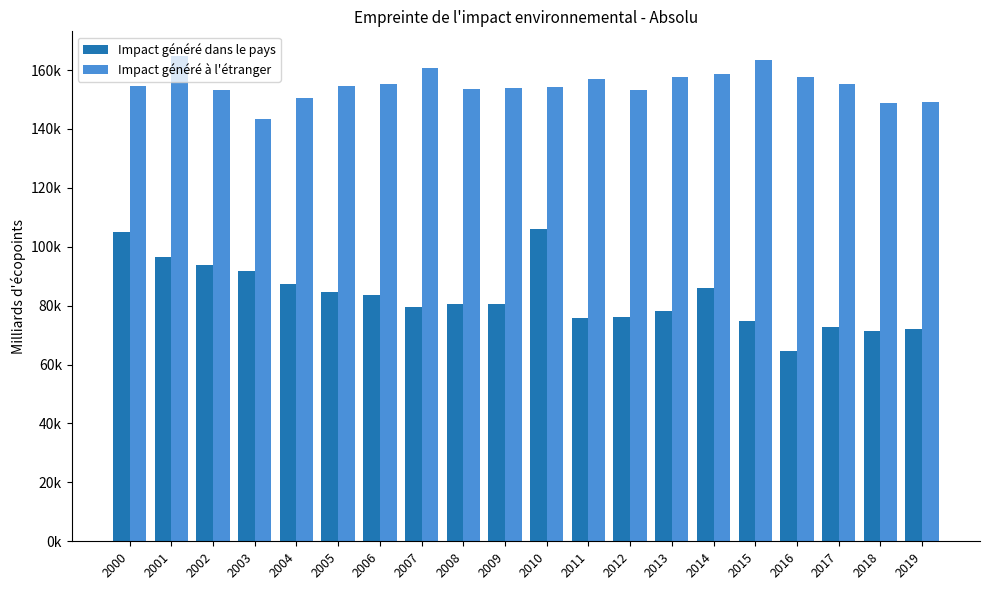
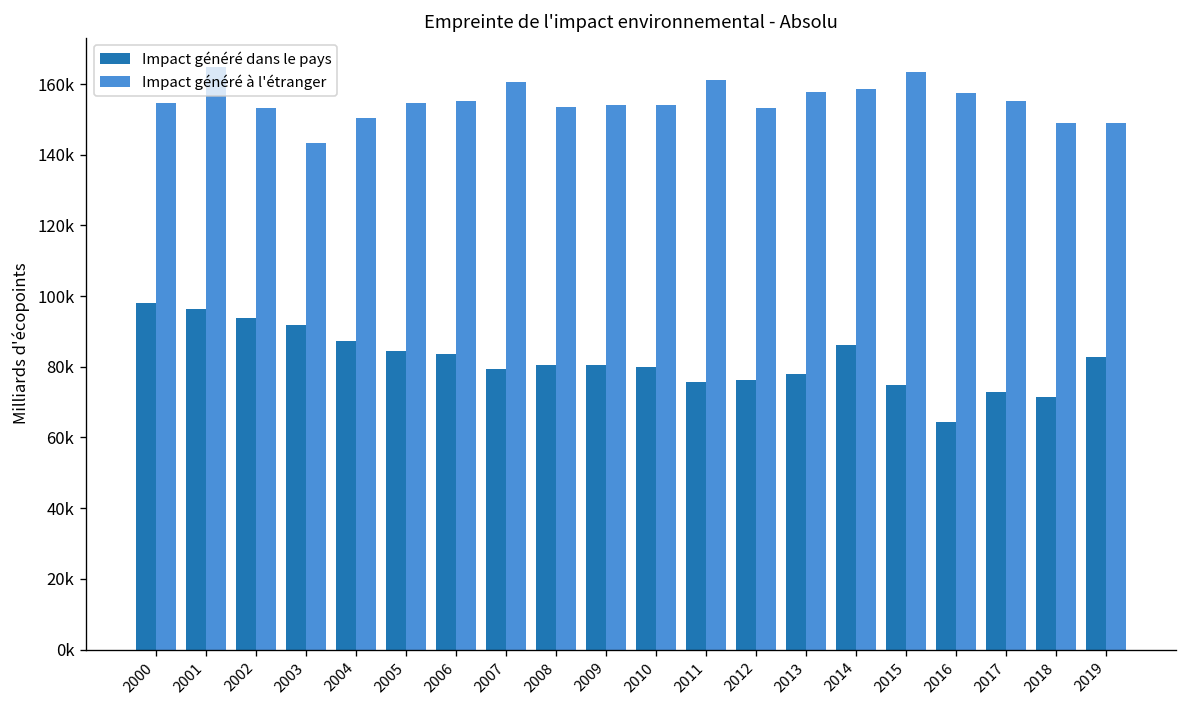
  {
    "Impact généré dans le pays": {
-     "2000": 105000,
+     "2000": 98000,
      "2001": 96000,
      "2002": 94000,
      "2003": 92000,
      "2004": 87000,
      "2005": 85000,
      "2006": 84000,
      "2007": 79000,
      "2008": 80000,
      "2009": 80000,
-     "2010": 106000,
+     "2010": 80000,
      "2011": 76000,
      "2012": 76000,
      "2013": 78000,
      "2014": 86000,
      "2015": 75000,
      "2016": 64000,
      "2017": 73000,
      "2018": 71000,
-     "2019": 72000
+     "2019": 83000
    },
    "Impact généré à l'étranger": {
      "2000": 155000,
      "2002": 153000,
      "2003": 143000,
      "2004": 150000,
      "2005": 155000,
      "2006": 155000,
      "2007": 161000,
      "2008": 154000,
      "2009": 154000,
      "2010": 154000,
-     "2011": 157000,
+     "2011": 161000,
      "2012": 153000,
      "2013": 158000,
      "2014": 158000,
      "2015": 163000,
      "2016": 158000,
      "2017": 155000,
      "2018": 149000,
      "2019": 149000
    }
  }
